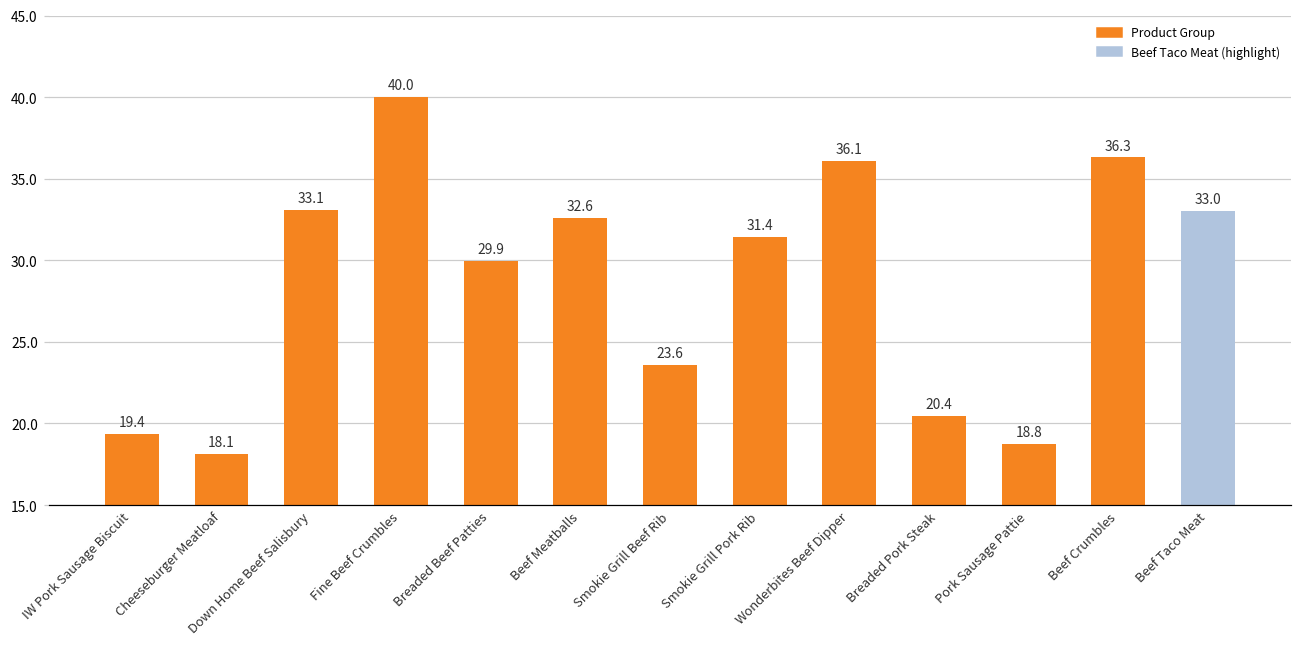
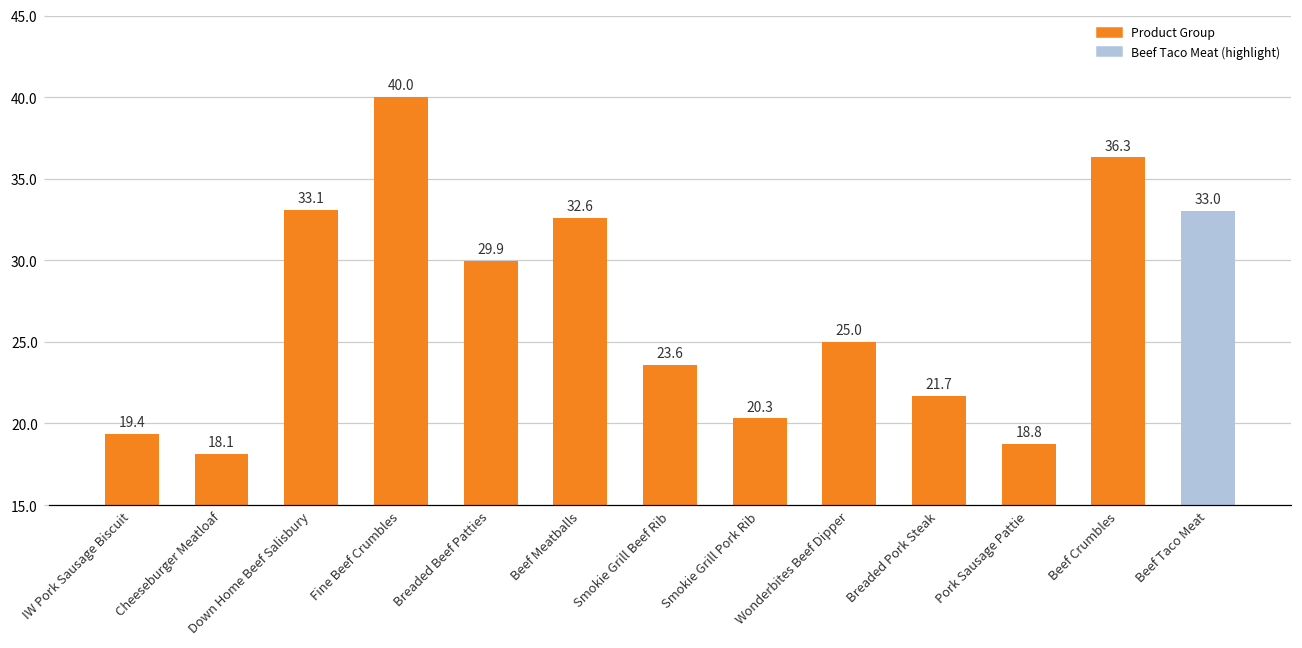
  {
    "IW Pork Sausage Biscuit": 19.4,
    "Cheeseburger Meatloaf": 18.1,
    "Down Home Beef Salisbury": 33.1,
    "Fine Beef Crumbles": 40.0,
    "Breaded Beef Patties": 29.9,
    "Beef Meatballs": 32.6,
    "Smokie Grill Beef Rib": 23.6,
-   "Smokie Grill Pork Rib": 31.4,
-   "Wonderbites Beef Dipper": 36.1,
-   "Breaded Pork Steak": 20.4,
+   "Smokie Grill Pork Rib": 20.3,
+   "Wonderbites Beef Dipper": 25.0,
+   "Breaded Pork Steak": 21.7,
    "Pork Sausage Pattie": 18.8,
    "Beef Crumbles": 36.3,
    "Beef Taco Meat": 33.0
  }
